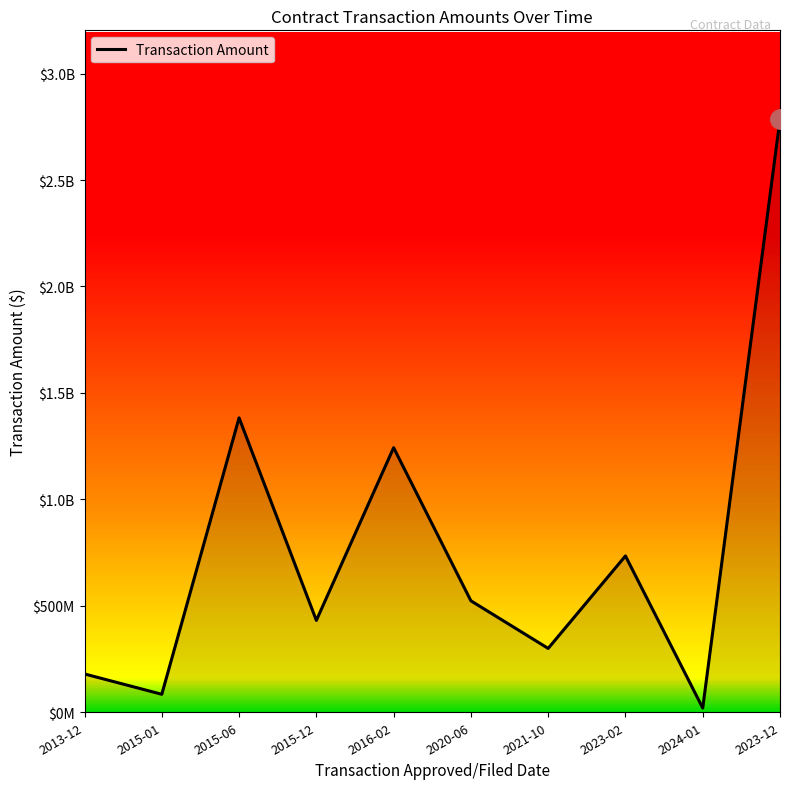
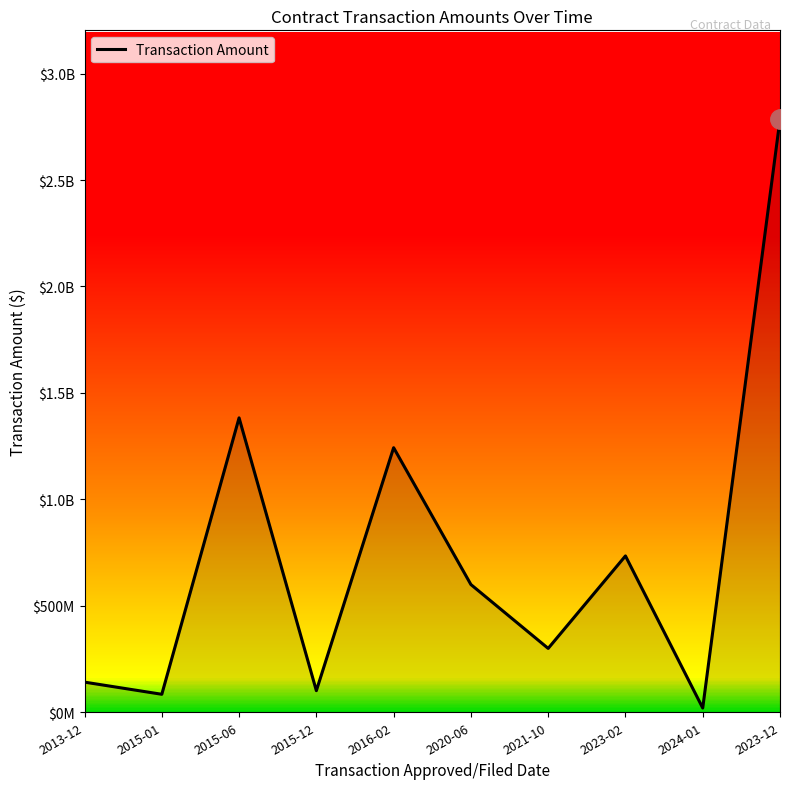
  {
    "Transaction Amount": {
-     "2013-12": "$180000000",
+     "2013-12": "$140000000",
      "2015-01": "$80000000",
      "2015-06": "$1380000000",
-     "2015-12": "$430000000",
+     "2015-12": "$100000000",
      "2016-02": "$1240000000",
-     "2020-06": "$520000000",
+     "2020-06": "$600000000",
      "2021-10": "$300000000",
      "2023-02": "$730000000",
      "2024-01": "$20000000"
    }
  }
